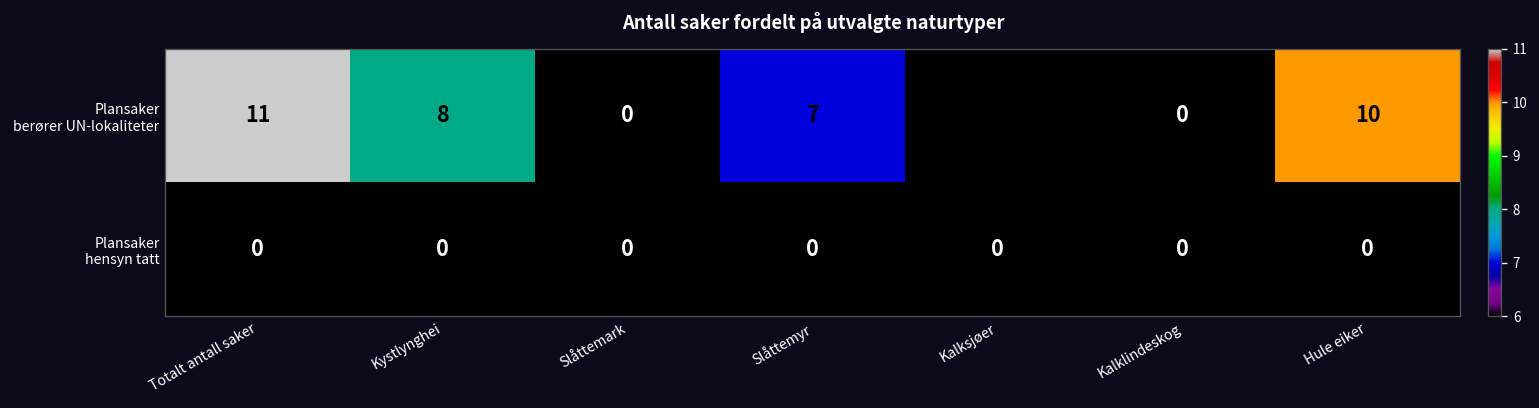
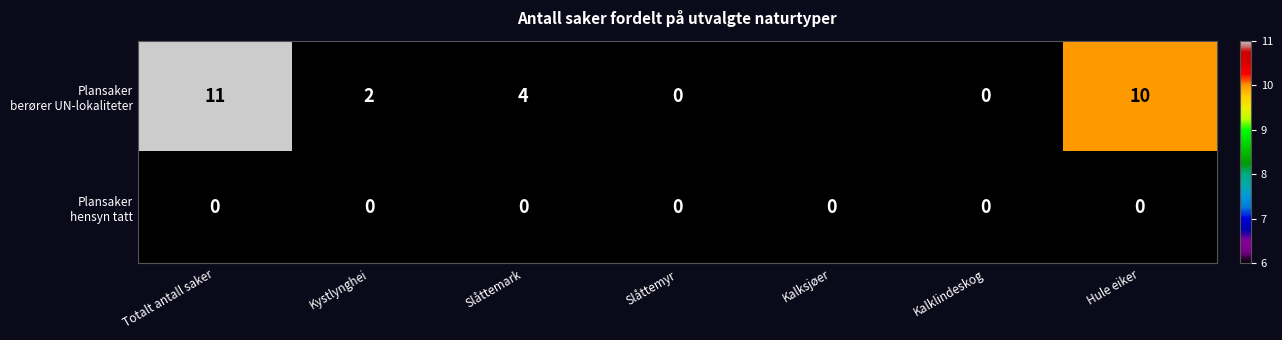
  {
    "Plansaker berører UN-lokaliteter": {
      "Totalt antall saker": 11,
-     "Kystlynghei": 8,
-     "Slåttemark": 0,
-     "Slåttemyr": 7,
+     "Kystlynghei": 2,
+     "Slåttemark": 4,
+     "Slåttemyr": 0,
      "Kalklindeskog": 0,
      "Hule eiker": 10
    },
    "Plansaker hensyn tatt": {
      "Totalt antall saker": 0,
      "Kystlynghei": 0,
      "Slåttemark": 0,
      "Slåttemyr": 0,
      "Kalksjøer": 0,
      "Kalklindeskog": 0,
      "Hule eiker": 0
    }
  }
